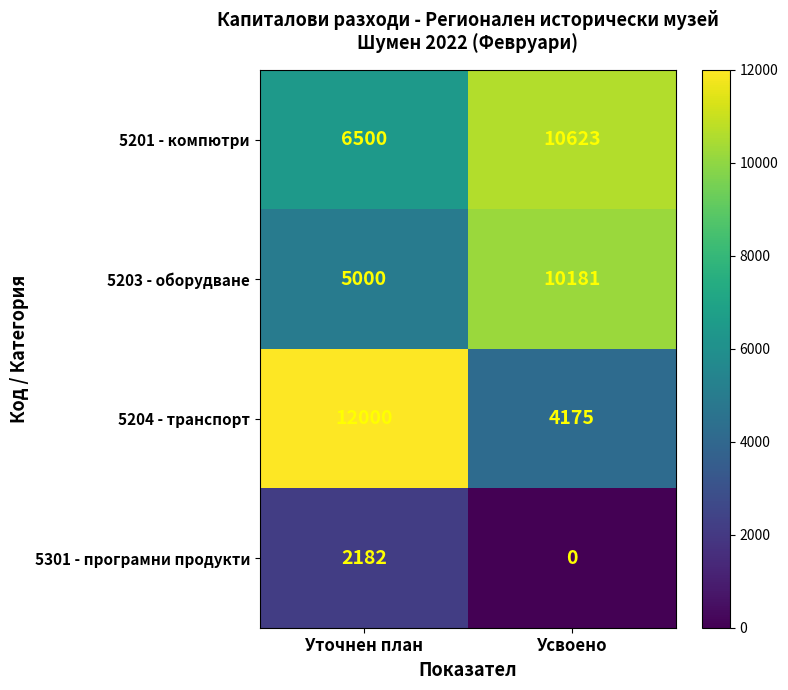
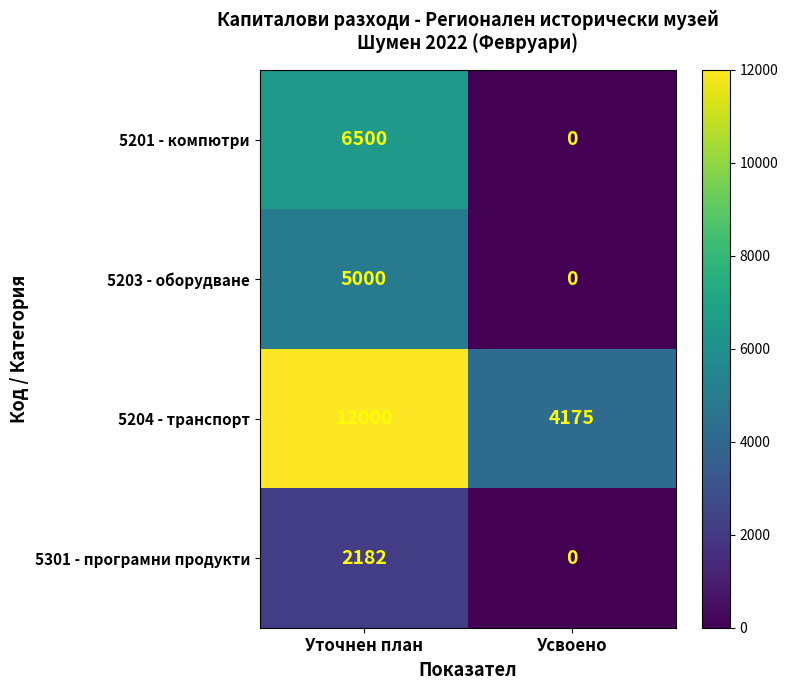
  {
    "5201 - компютри": {
      "Уточнен план": 6500,
-     "Усвоено": 10623
+     "Усвоено": 0
    },
    "5203 - оборудване": {
      "Уточнен план": 5000,
-     "Усвоено": 10181
+     "Усвоено": 0
    },
    "5204 - транспорт": {
      "Усвоено": 4175
    },
    "5301 - програмни продукти": {
      "Уточнен план": 2182,
      "Усвоено": 0
    }
  }
